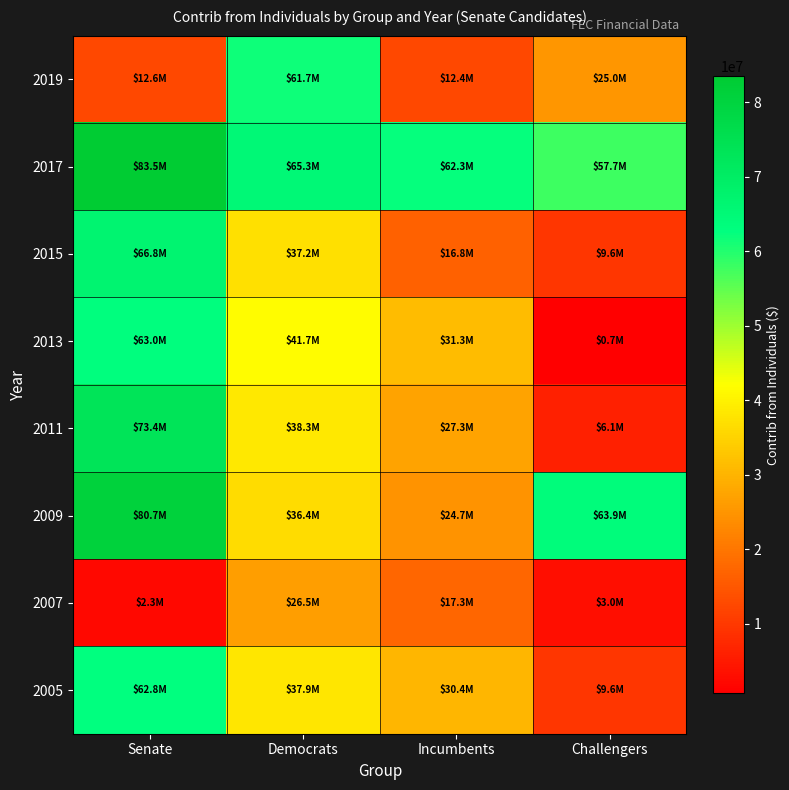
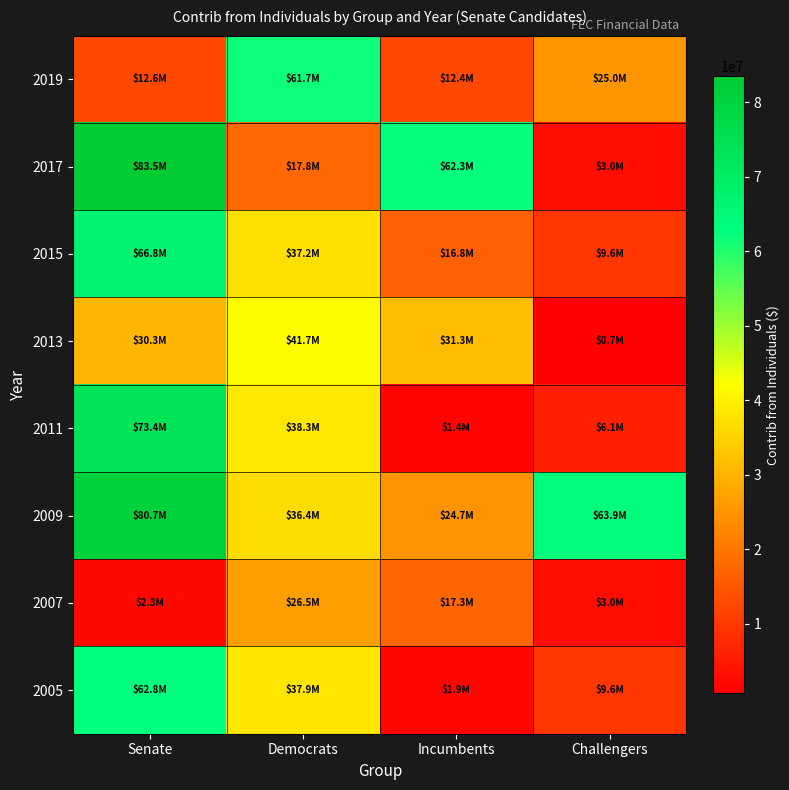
  {
    "2019": {
      "Senate": "$12.6M",
      "Democrats": "$61.7M",
      "Incumbents": "$12.4M",
      "Challengers": "$25.0M"
    },
    "2017": {
      "Senate": "$83.5M",
-     "Democrats": "$65.3M",
+     "Democrats": "$17.8M",
      "Incumbents": "$62.3M",
-     "Challengers": "$57.7M"
+     "Challengers": "$3.0M"
    },
    "2015": {
      "Senate": "$66.8M",
      "Democrats": "$37.2M",
      "Incumbents": "$16.8M",
      "Challengers": "$9.6M"
    },
    "2013": {
-     "Senate": "$63.0M",
+     "Senate": "$30.3M",
      "Democrats": "$41.7M",
      "Incumbents": "$31.3M",
      "Challengers": "$0.7M"
    },
    "2011": {
      "Senate": "$73.4M",
      "Democrats": "$38.3M",
-     "Incumbents": "$27.3M",
+     "Incumbents": "$1.4M",
      "Challengers": "$6.1M"
    },
    "2009": {
      "Senate": "$80.7M",
      "Democrats": "$36.4M",
      "Incumbents": "$24.7M",
      "Challengers": "$63.9M"
    },
    "2007": {
      "Senate": "$2.3M",
      "Democrats": "$26.5M",
      "Incumbents": "$17.3M",
      "Challengers": "$3.0M"
    },
    "2005": {
      "Senate": "$62.8M",
      "Democrats": "$37.9M",
-     "Incumbents": "$30.4M",
+     "Incumbents": "$1.9M",
      "Challengers": "$9.6M"
    }
  }
